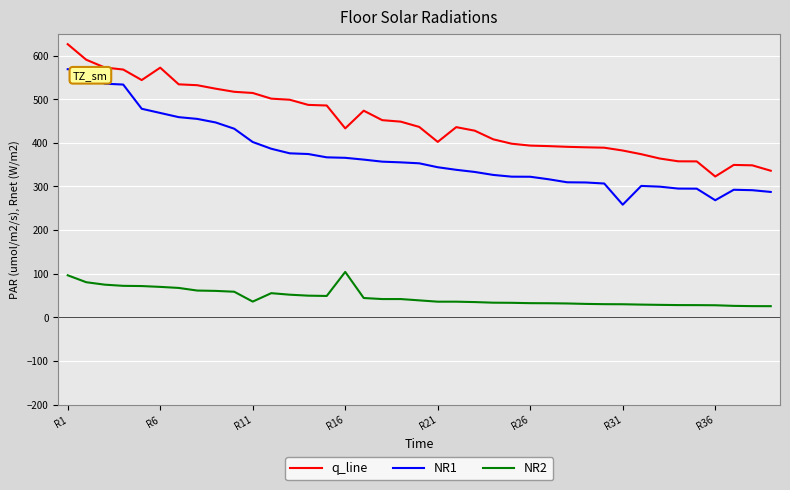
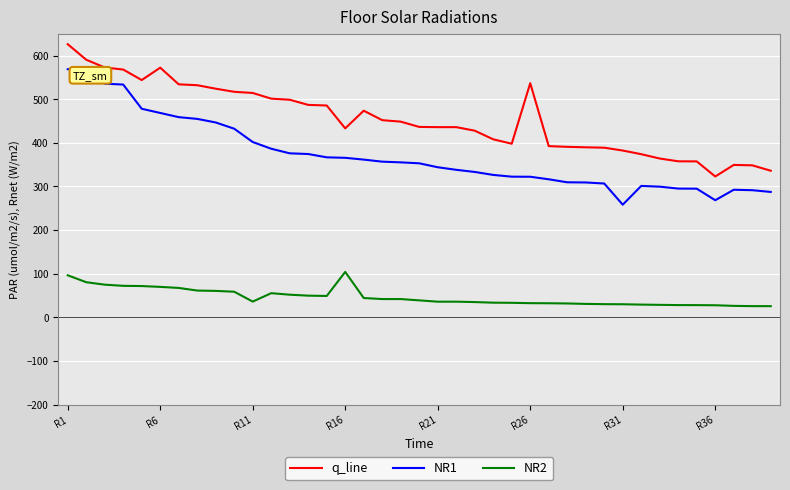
  {
    "q_line": {
      "R1": 630,
      "R6": 570,
      "R11": 510,
      "R16": 430,
-     "R21": 400,
-     "R26": 390,
+     "R21": 440,
+     "R26": 540,
      "R31": 380,
      "R36": 320
    },
    "NR1": {
      "R1": 570,
      "R6": 470,
      "R11": 400,
      "R16": 370,
      "R21": 340,
      "R26": 320,
      "R31": 260,
      "R36": 270
    },
    "NR2": {
      "R1": 100,
      "R6": 70,
      "R11": 40,
      "R16": 100,
      "R21": 40,
      "R26": 30,
      "R31": 30,
      "R36": 30
    }
  }
